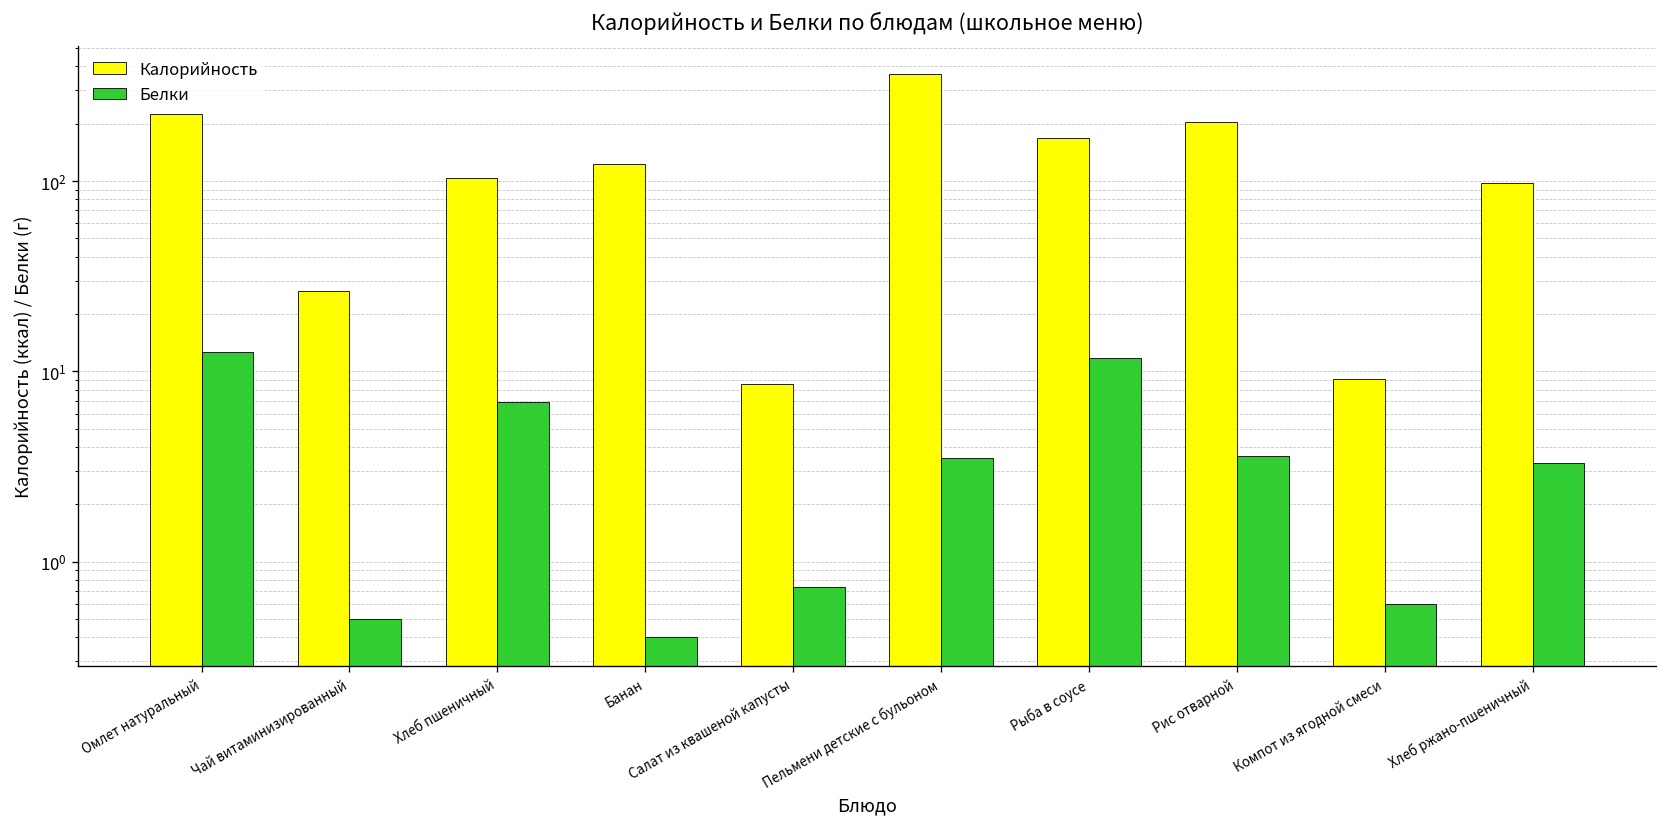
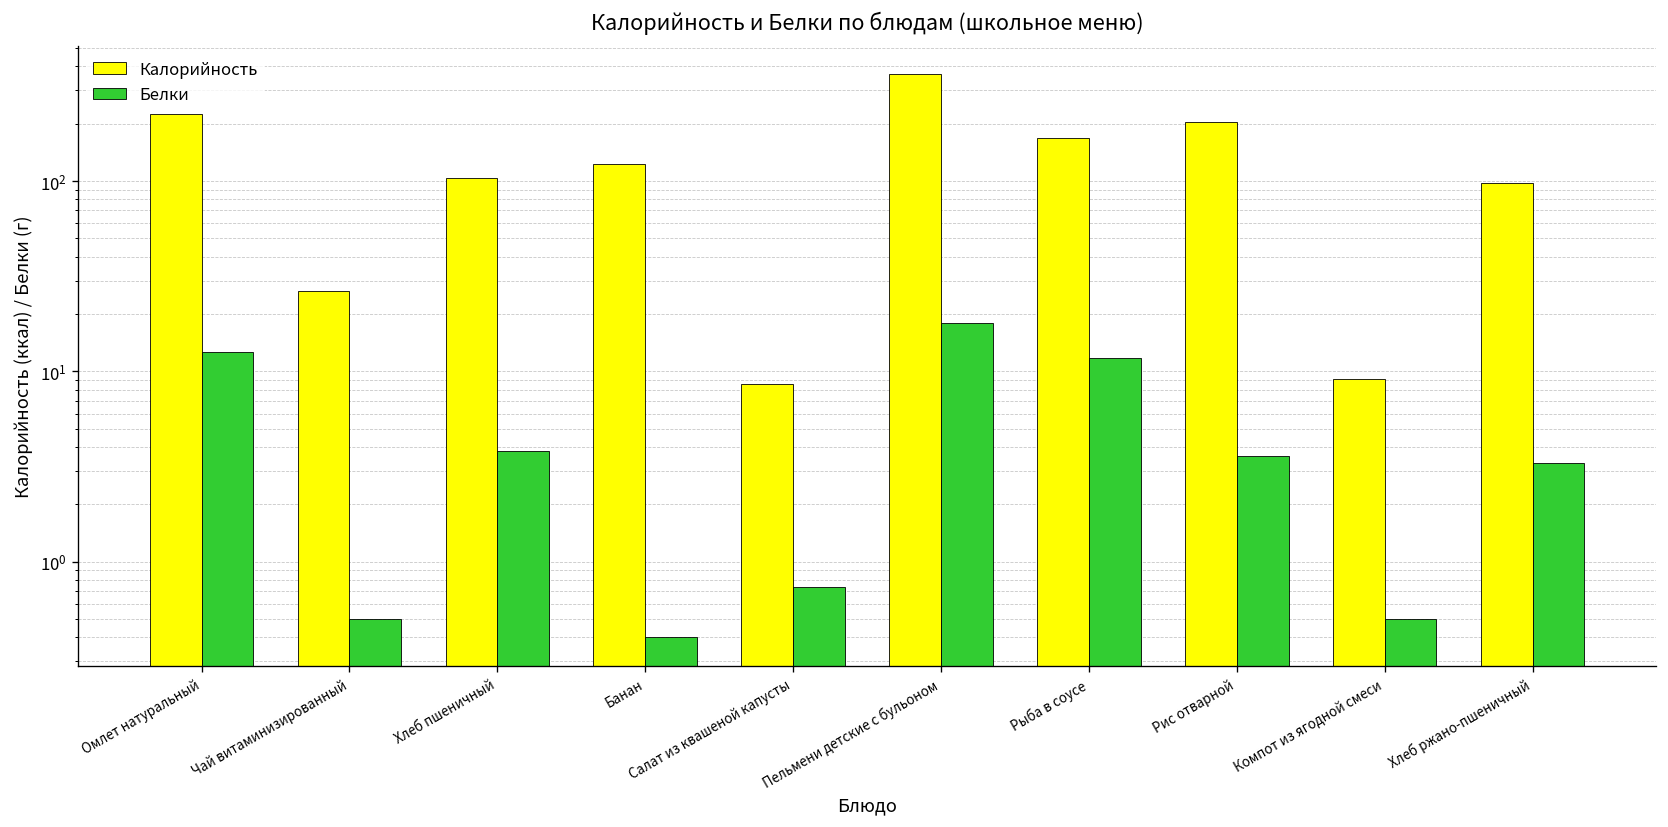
  {
    "Калорийность": {
      "Омлет натуральный": 230,
      "Чай витаминизированный": 27,
      "Хлеб пшеничный": 100,
      "Банан": 120,
      "Салат из квашеной капусты": 9,
      "Пельмени детские с бульоном": 360,
      "Рыба в соусе": 170,
      "Рис отварной": 200,
      "Компот из ягодной смеси": 9,
      "Хлеб ржано-пшеничный": 100
    },
    "Белки": {
      "Омлет натуральный": 13,
      "Чай витаминизированный": 0.5,
-     "Хлеб пшеничный": 7,
+     "Хлеб пшеничный": 3.8,
      "Банан": 0.4,
      "Салат из квашеной капусты": 0.7,
-     "Пельмени детские с бульоном": 3.5,
+     "Пельмени детские с бульоном": 18,
      "Рыба в соусе": 12,
      "Рис отварной": 3.6,
-     "Компот из ягодной смеси": 0.6,
+     "Компот из ягодной смеси": 0.5,
      "Хлеб ржано-пшеничный": 3.3
    }
  }
